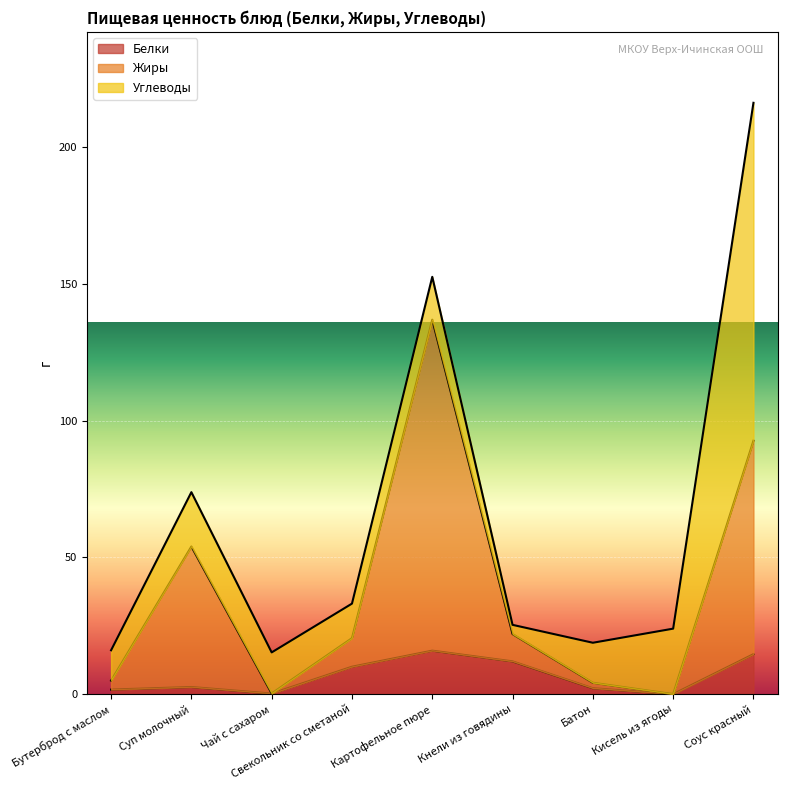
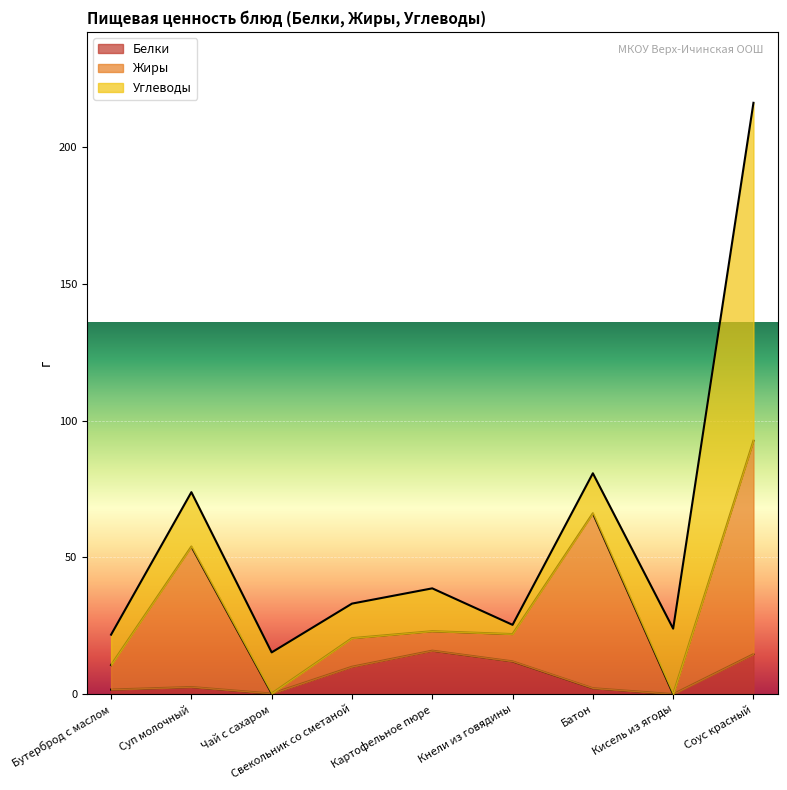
  {
    "Белки": {
      "Бутерброд с маслом": 2,
      "Суп молочный": 3,
      "Свекольник со сметаной": 10,
      "Картофельное пюре": 16,
      "Кнели из говядины": 12,
      "Батон": 2,
      "Соус красный": 15
    },
    "Жиры": {
-     "Бутерброд с маслом": 3,
+     "Бутерброд с маслом": 9,
      "Суп молочный": 51,
      "Свекольник со сметаной": 10,
-     "Картофельное пюре": 121,
+     "Картофельное пюре": 7,
      "Кнели из говядины": 10,
-     "Батон": 2,
+     "Батон": 64,
      "Соус красный": 78
    },
    "Углеводы": {
      "Бутерброд с маслом": 11,
      "Суп молочный": 20,
      "Чай с сахаром": 15,
      "Свекольник со сметаной": 13,
      "Картофельное пюре": 16,
      "Кнели из говядины": 3,
      "Батон": 15,
      "Кисель из ягоды": 24,
      "Соус красный": 124
    }
  }
